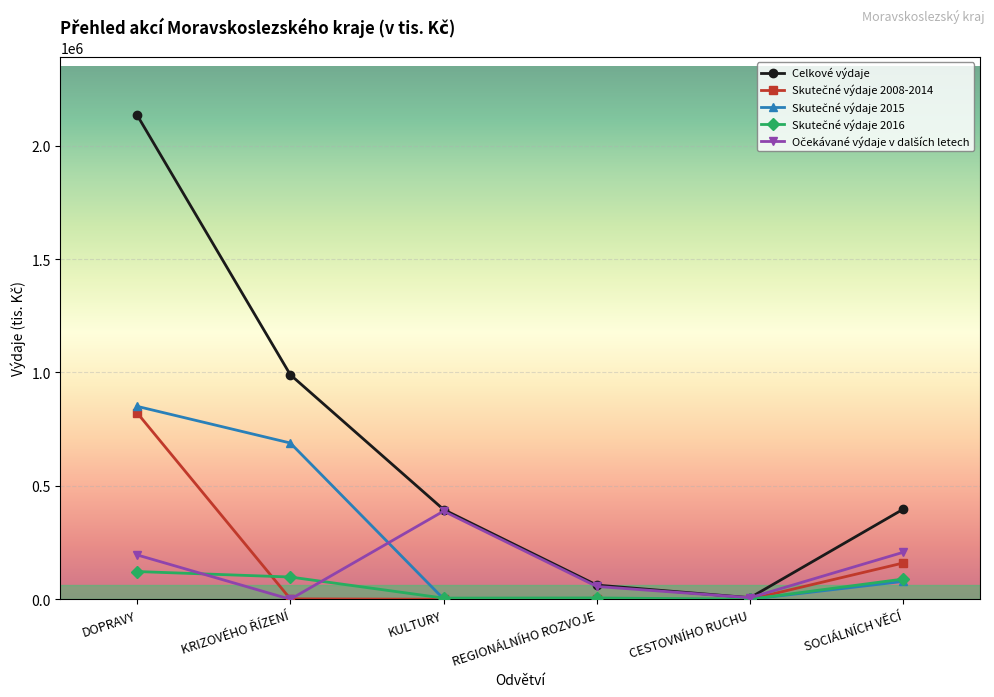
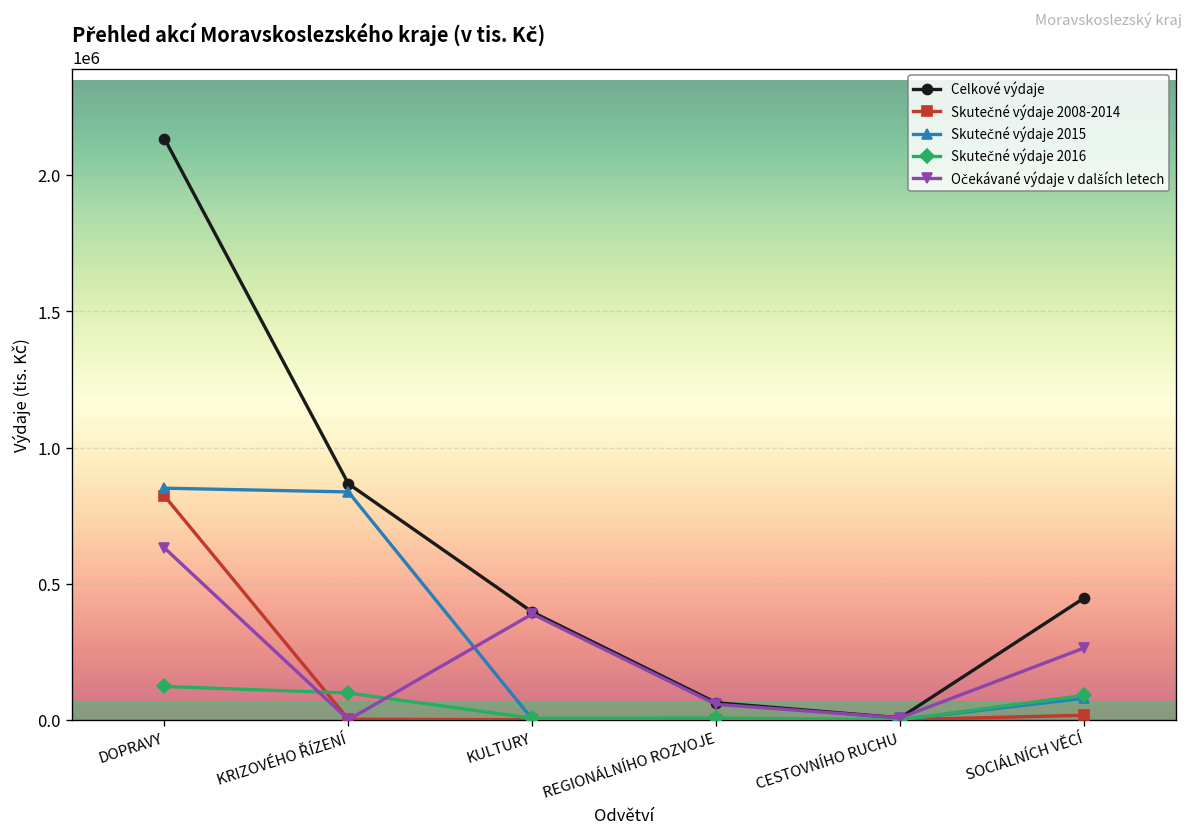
  {
    "Celkové výdaje": {
      "DOPRAVY": 2140000,
-     "KRIZOVÉHO ŘÍZENÍ": 990000,
-     "SOCIÁLNÍCH VĚCÍ": 400000
+     "KRIZOVÉHO ŘÍZENÍ": 870000,
+     "SOCIÁLNÍCH VĚCÍ": 450000
    },
    "Skutečné výdaje 2008-2014": {
      "DOPRAVY": 820000,
-     "SOCIÁLNÍCH VĚCÍ": 160000
+     "SOCIÁLNÍCH VĚCÍ": 20000
    },
    "Skutečné výdaje 2015": {
      "DOPRAVY": 850000,
-     "KRIZOVÉHO ŘÍZENÍ": 690000
+     "KRIZOVÉHO ŘÍZENÍ": 840000
    },
    "Skutečné výdaje 2016": {
      "DOPRAVY": 120000,
      "KRIZOVÉHO ŘÍZENÍ": 100000
    },
    "Očekávané výdaje v dalších letech": {
-     "DOPRAVY": 200000,
-     "SOCIÁLNÍCH VĚCÍ": 210000
+     "DOPRAVY": 630000,
+     "SOCIÁLNÍCH VĚCÍ": 260000
    }
  }
